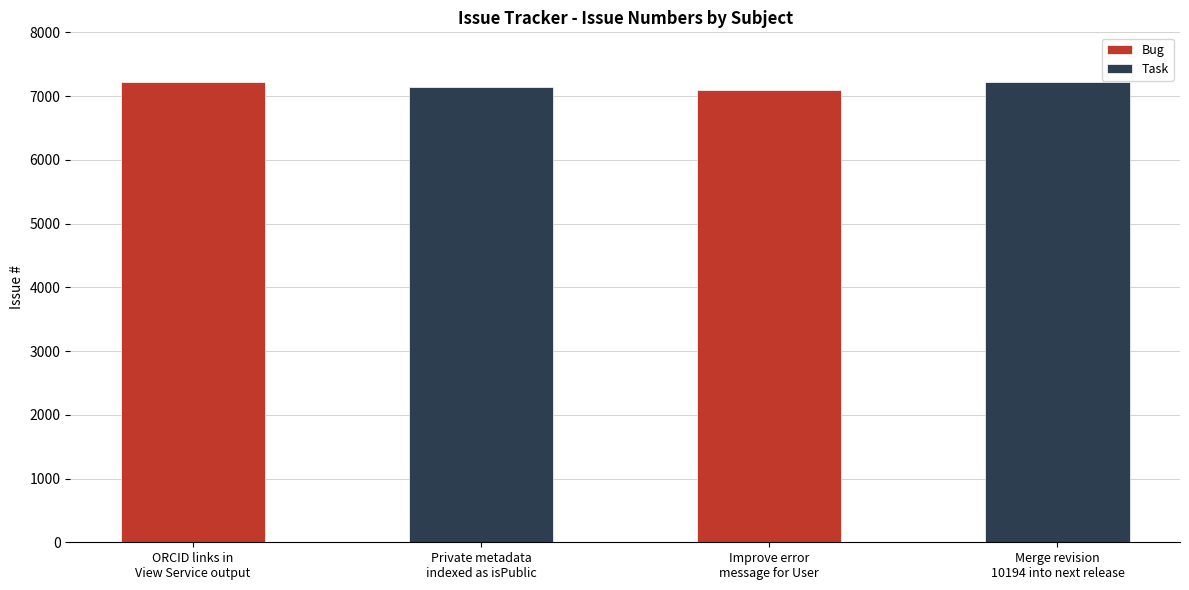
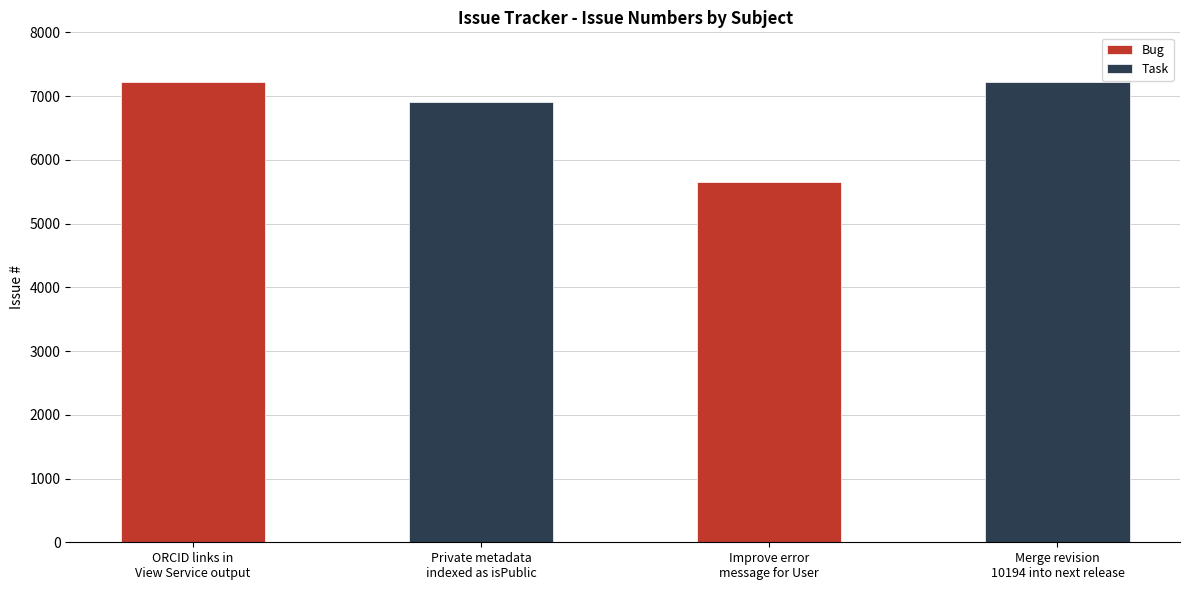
  {
    "ORCID links in View Service output": 7200,
-   "Private metadata indexed as isPublic": 7100,
-   "Improve error message for User": 7100,
+   "Private metadata indexed as isPublic": 6900,
+   "Improve error message for User": 5600,
    "Merge revision 10194 into next release": 7200
  }
